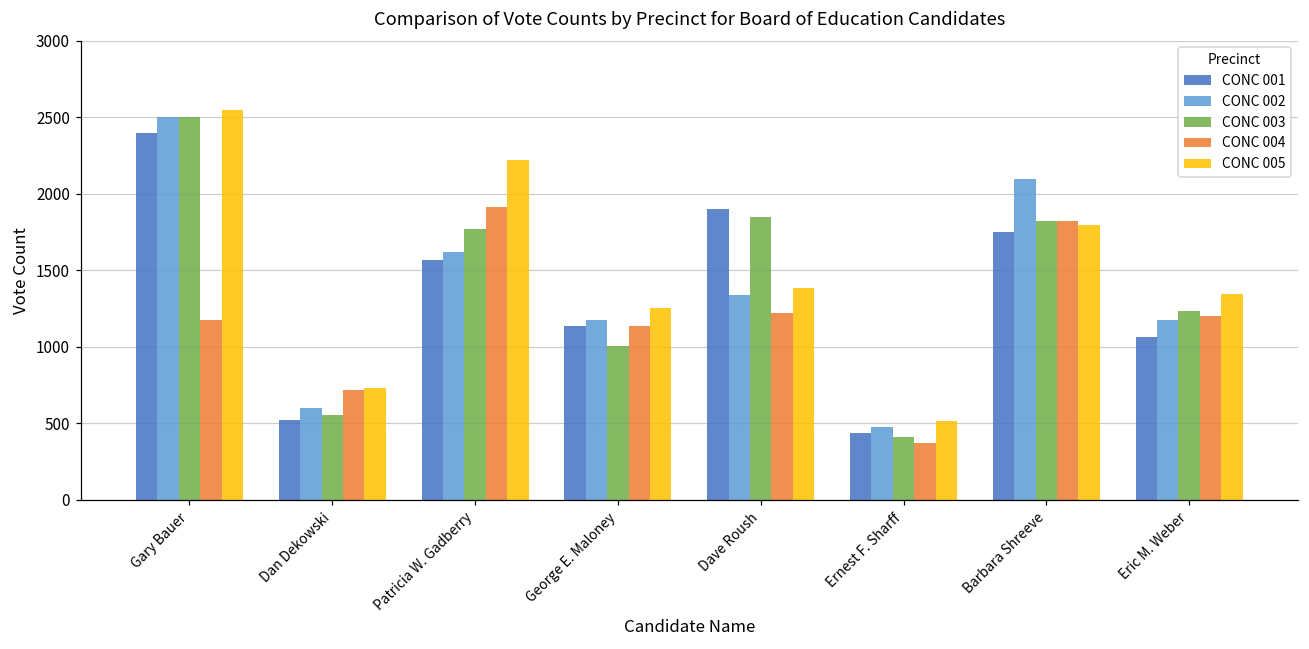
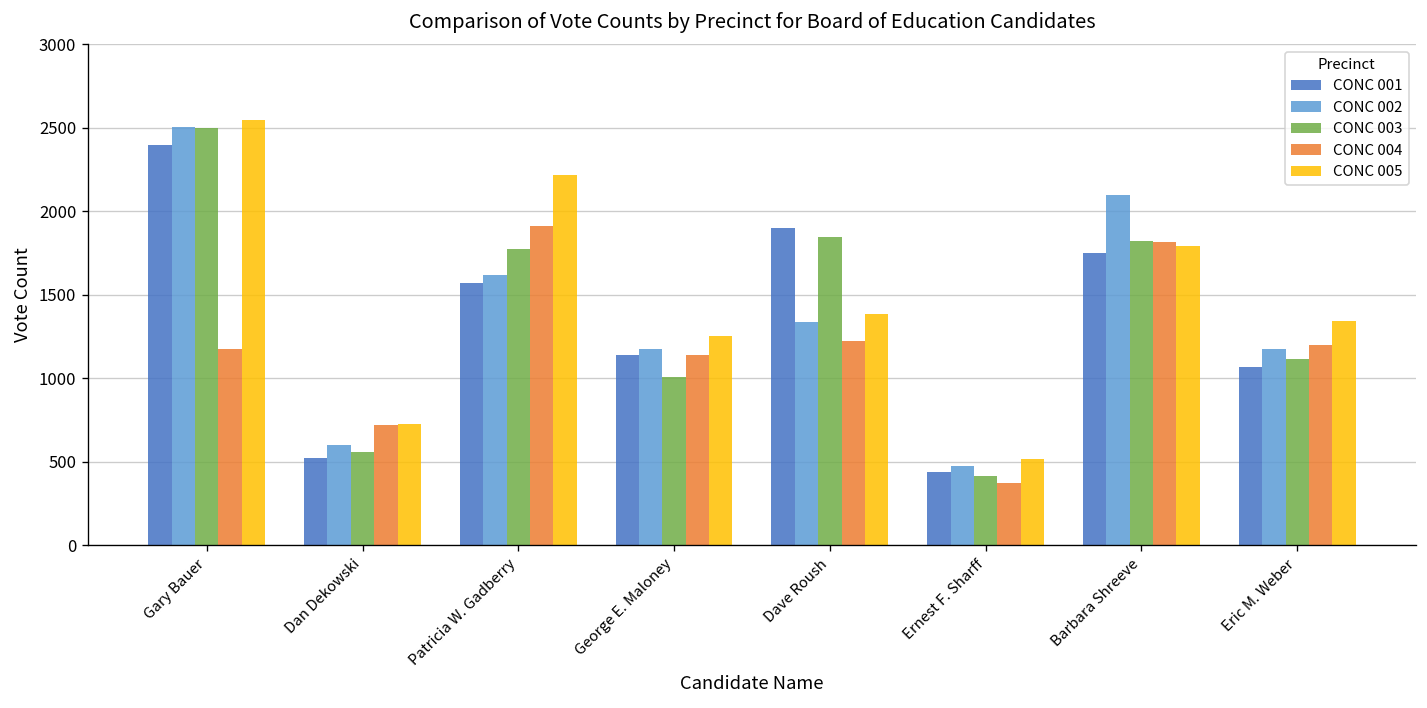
  {
    "CONC 003": {
      "Gary Bauer": 2500,
      "Dan Dekowski": 560,
      "Patricia W. Gadberry": 1770,
      "George E. Maloney": 1010,
      "Dave Roush": 1850,
      "Ernest F. Sharff": 410,
      "Barbara Shreeve": 1820,
-     "Eric M. Weber": 1240
+     "Eric M. Weber": 1120
    },
    "CONC 004": {
      "Gary Bauer": 1170,
      "Dan Dekowski": 720,
      "Patricia W. Gadberry": 1910,
      "George E. Maloney": 1140,
      "Dave Roush": 1220,
      "Ernest F. Sharff": 380,
      "Barbara Shreeve": 1820,
      "Eric M. Weber": 1200
    },
    "CONC 005": {
      "Gary Bauer": 2550,
      "Dan Dekowski": 730,
      "Patricia W. Gadberry": 2220,
      "George E. Maloney": 1250,
      "Dave Roush": 1390,
      "Ernest F. Sharff": 520,
      "Barbara Shreeve": 1800,
      "Eric M. Weber": 1340
    }
  }
